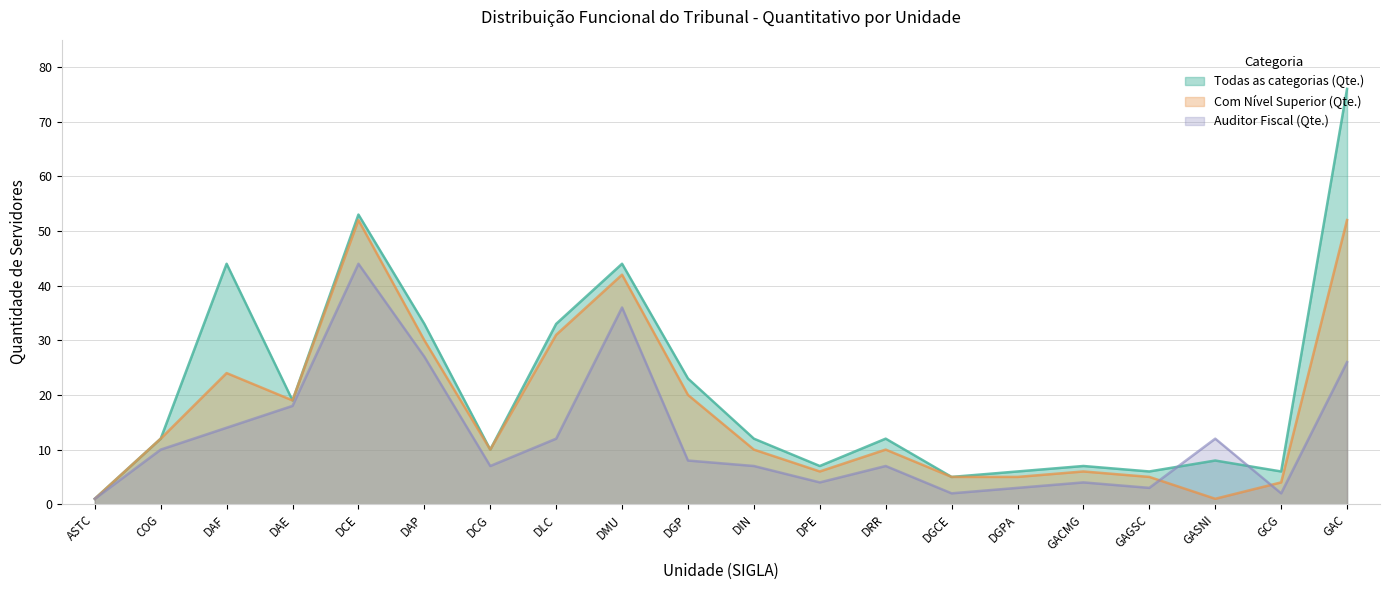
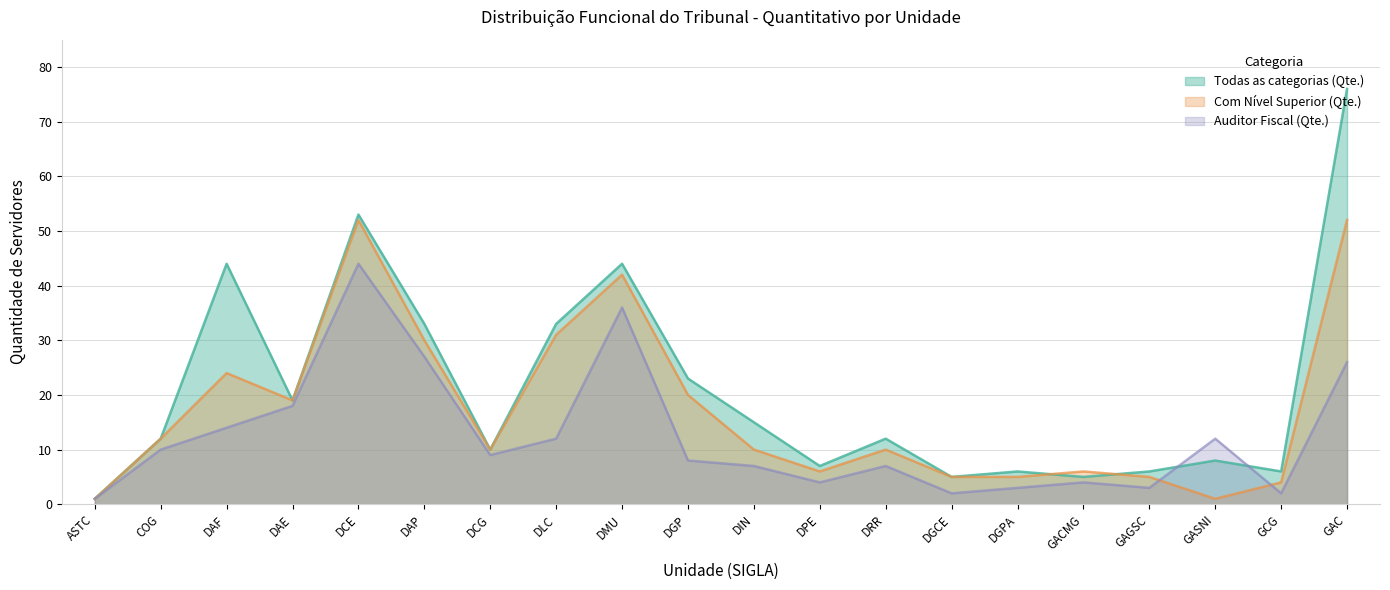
  {
    "Todas as categorias (Qte.)": {
      "DAF": 44,
      "DCE": 53,
      "DAP": 33,
      "DLC": 33,
      "DMU": 44,
      "DGP": 23,
-     "DIN": 12,
+     "DIN": 15,
      "DPE": 7,
      "DRR": 12,
      "DGPA": 6,
-     "GACMG": 7,
+     "GACMG": 5,
      "GAGSC": 6,
      "GASNI": 8,
      "GCG": 6,
      "GAC": 76
    },
    "Com Nível Superior (Qte.)": {
      "DAF": 24,
      "DCE": 52,
      "DAP": 30,
      "DLC": 31,
      "DMU": 42,
      "DGP": 20,
      "DIN": 10,
      "DPE": 6,
      "DRR": 10,
      "DGPA": 5,
      "GACMG": 6,
      "GAGSC": 5,
      "GASNI": 1,
      "GCG": 4,
      "GAC": 52
    },
    "Auditor Fiscal (Qte.)": {
      "COG": 10,
      "DAF": 14,
      "DAE": 18,
      "DCE": 44,
      "DAP": 27,
-     "DCG": 7,
+     "DCG": 9,
      "DLC": 12,
      "DMU": 36,
      "DGP": 8,
      "DIN": 7,
      "DPE": 4,
      "DRR": 7,
      "DGCE": 2,
      "DGPA": 3,
      "GACMG": 4,
      "GAGSC": 3,
      "GASNI": 12,
      "GCG": 2,
      "GAC": 26
    }
  }
